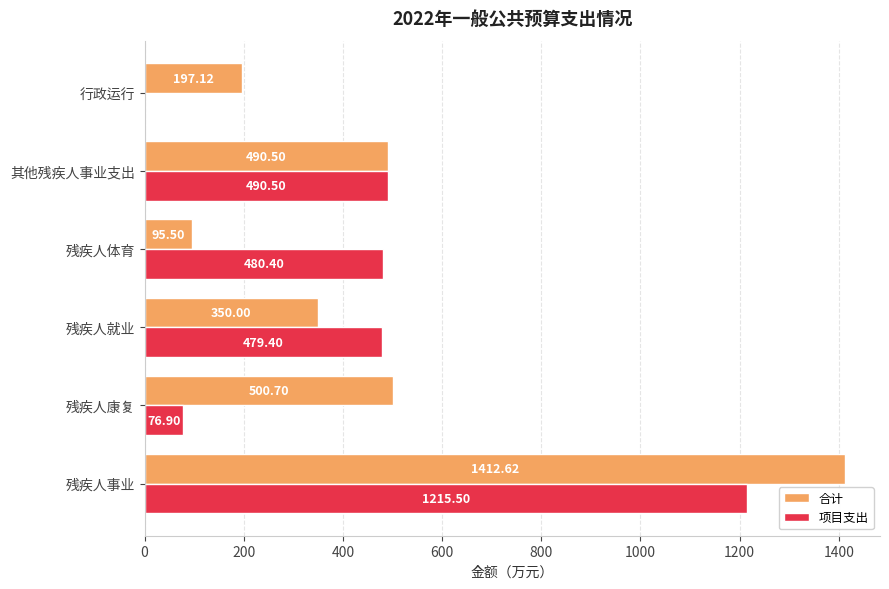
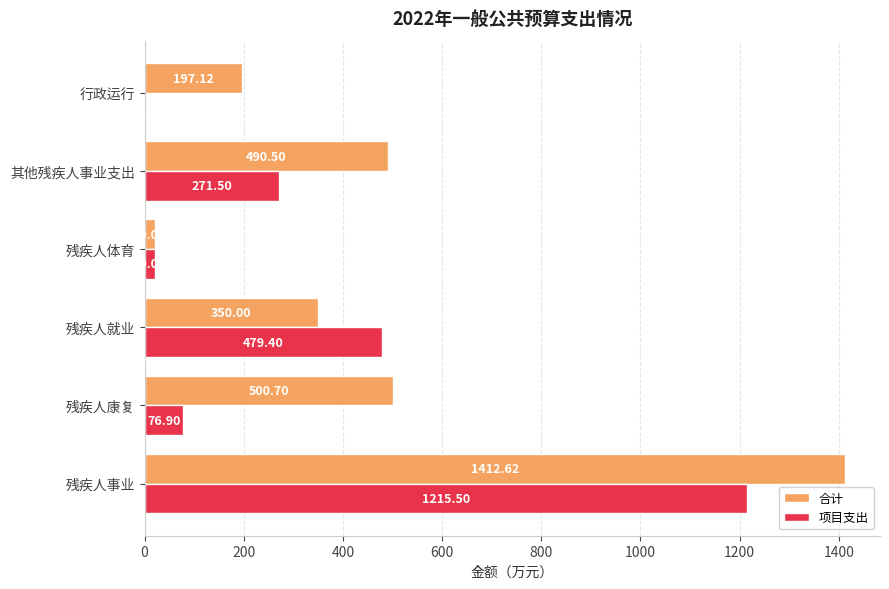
  {
    "合计": {
-     "残疾人体育": 100
+     "残疾人体育": 20
    },
    "项目支出": {
-     "其他残疾人事业支出": 490.50,
-     "残疾人体育": 480,
+     "其他残疾人事业支出": 271.50,
+     "残疾人体育": 20,
      "残疾人就业": 479.40,
      "残疾人康复": 76.90,
      "残疾人事业": 1215.50
    }
  }
